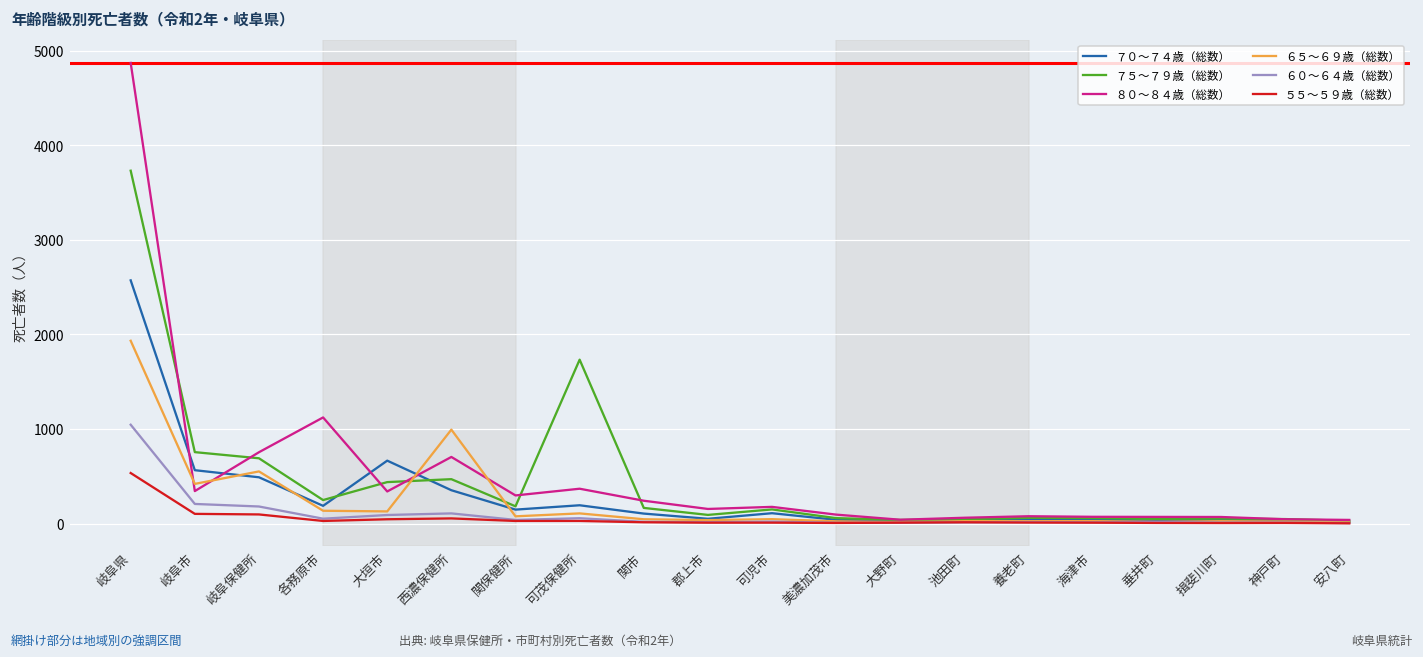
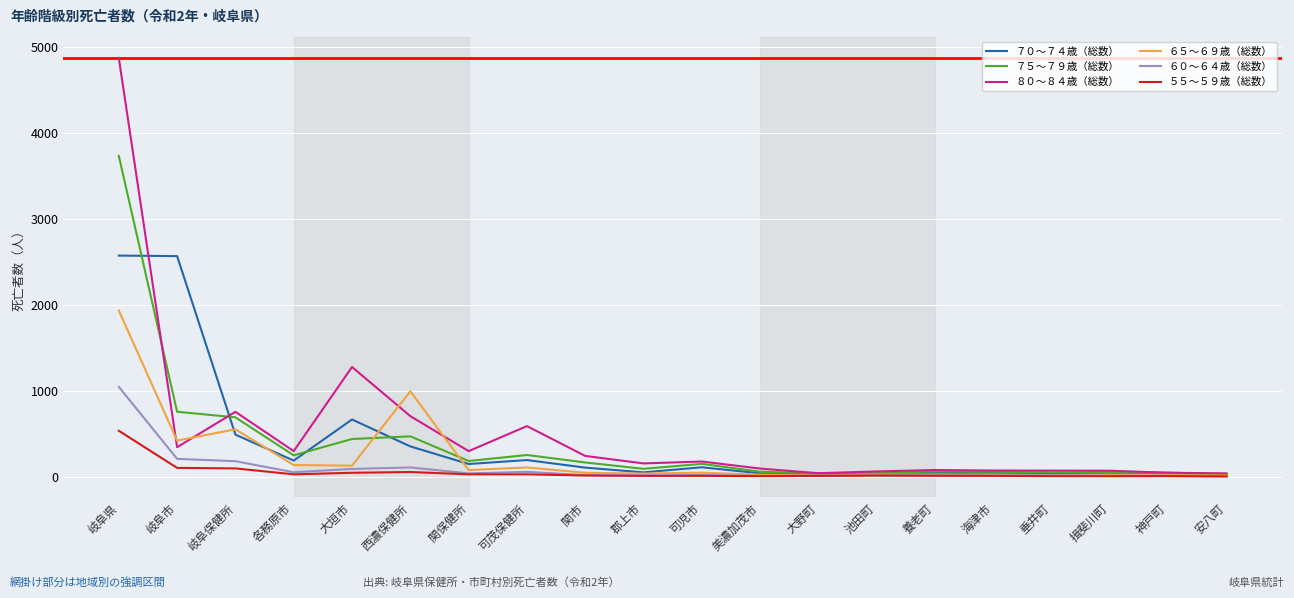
  {
    "７０～７４歳（総数）": {
      "岐阜県": 2600,
-     "岐阜市": 600,
+     "岐阜市": 2600,
      "岐阜保健所": 500,
      "各務原市": 200,
      "大垣市": 700,
      "西濃保健所": 400,
      "関保健所": 100,
      "可茂保健所": 200,
      "関市": 100,
      "可児市": 100
    },
    "７５～７９歳（総数）": {
      "岐阜県": 3700,
      "岐阜市": 800,
      "岐阜保健所": 700,
      "各務原市": 200,
      "大垣市": 400,
      "西濃保健所": 500,
      "関保健所": 200,
-     "可茂保健所": 1700,
+     "可茂保健所": 300,
      "関市": 200,
      "郡上市": 100
    },
    "８０～８４歳（総数）": {
      "岐阜県": 4900,
      "岐阜市": 300,
      "岐阜保健所": 800,
-     "各務原市": 1100,
-     "大垣市": 300,
+     "各務原市": 300,
+     "大垣市": 1300,
      "西濃保健所": 700,
      "関保健所": 300,
-     "可茂保健所": 400,
+     "可茂保健所": 600,
      "関市": 200,
      "郡上市": 200,
      "美濃加茂市": 100
    },
    "６５～６９歳（総数）": {
      "岐阜県": 1900,
      "岐阜市": 400,
      "岐阜保健所": 600,
      "各務原市": 100,
      "大垣市": 100,
      "西濃保健所": 1000,
      "関保健所": 100,
      "可茂保健所": 100
    },
    "６０～６４歳（総数）": {
      "岐阜県": 1000,
      "岐阜市": 200,
      "岐阜保健所": 200,
      "大垣市": 100,
      "西濃保健所": 100
    },
    "５５～５９歳（総数）": {
      "岐阜県": 500,
      "岐阜市": 100,
      "岐阜保健所": 100,
      "大垣市": 0,
      "西濃保健所": 100
    }
  }
